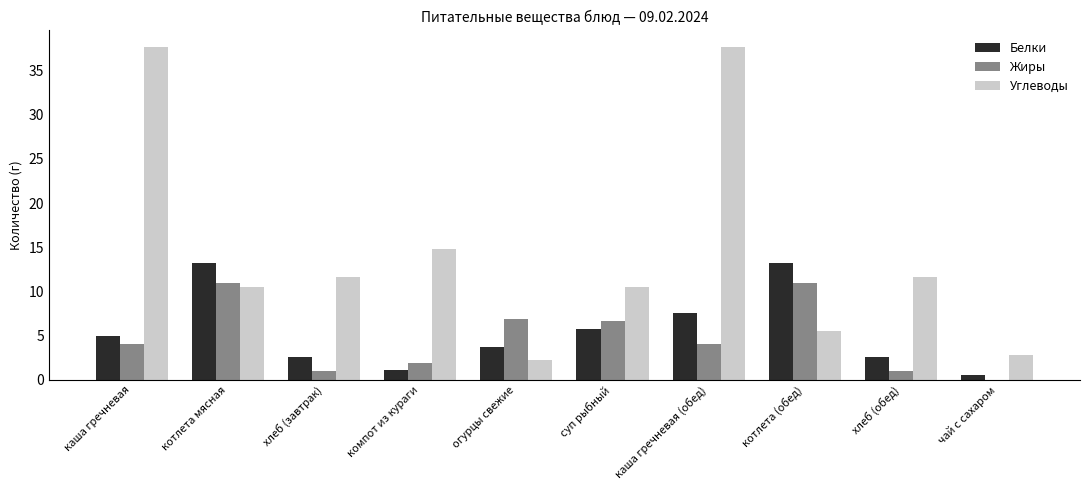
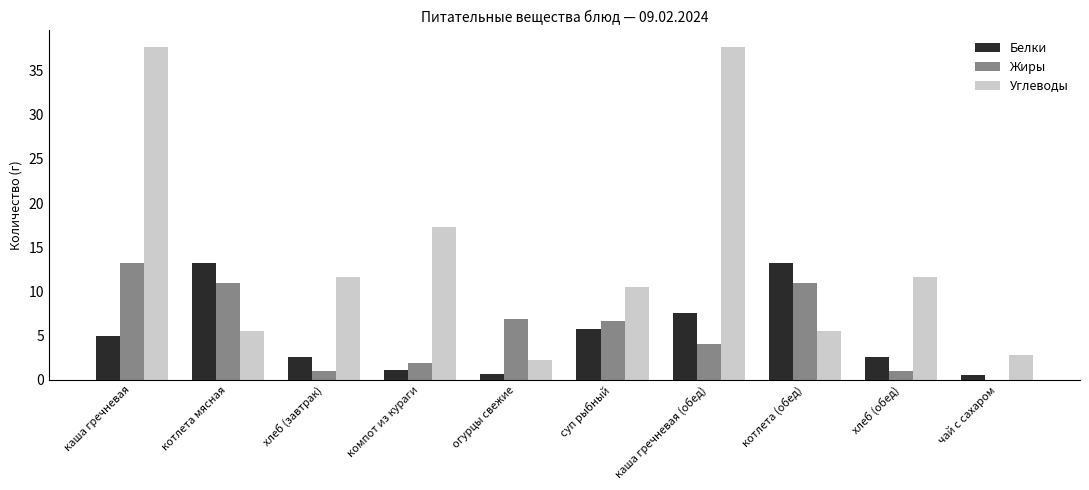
  {
    "Белки": {
      "каша гречневая": 5,
      "котлета мясная": 13,
      "хлеб (завтрак)": 3,
      "компот из кураги": 1,
-     "огурцы свежие": 4,
+     "огурцы свежие": 1,
      "суп рыбный": 6,
      "каша гречневая (обед)": 8,
      "котлета (обед)": 13,
      "хлеб (обед)": 3,
      "чай с сахаром": 1
    },
    "Жиры": {
-     "каша гречневая": 4,
+     "каша гречневая": 13,
      "котлета мясная": 11,
      "хлеб (завтрак)": 1,
      "компот из кураги": 2,
      "огурцы свежие": 7,
      "суп рыбный": 7,
      "каша гречневая (обед)": 4,
      "котлета (обед)": 11,
      "хлеб (обед)": 1,
      "чай с сахаром": 0
    },
    "Углеводы": {
      "каша гречневая": 38,
-     "котлета мясная": 11,
+     "котлета мясная": 6,
      "хлеб (завтрак)": 12,
-     "компот из кураги": 15,
+     "компот из кураги": 17,
      "огурцы свежие": 2,
      "суп рыбный": 11,
      "каша гречневая (обед)": 38,
      "котлета (обед)": 6,
      "хлеб (обед)": 12,
      "чай с сахаром": 3
    }
  }
